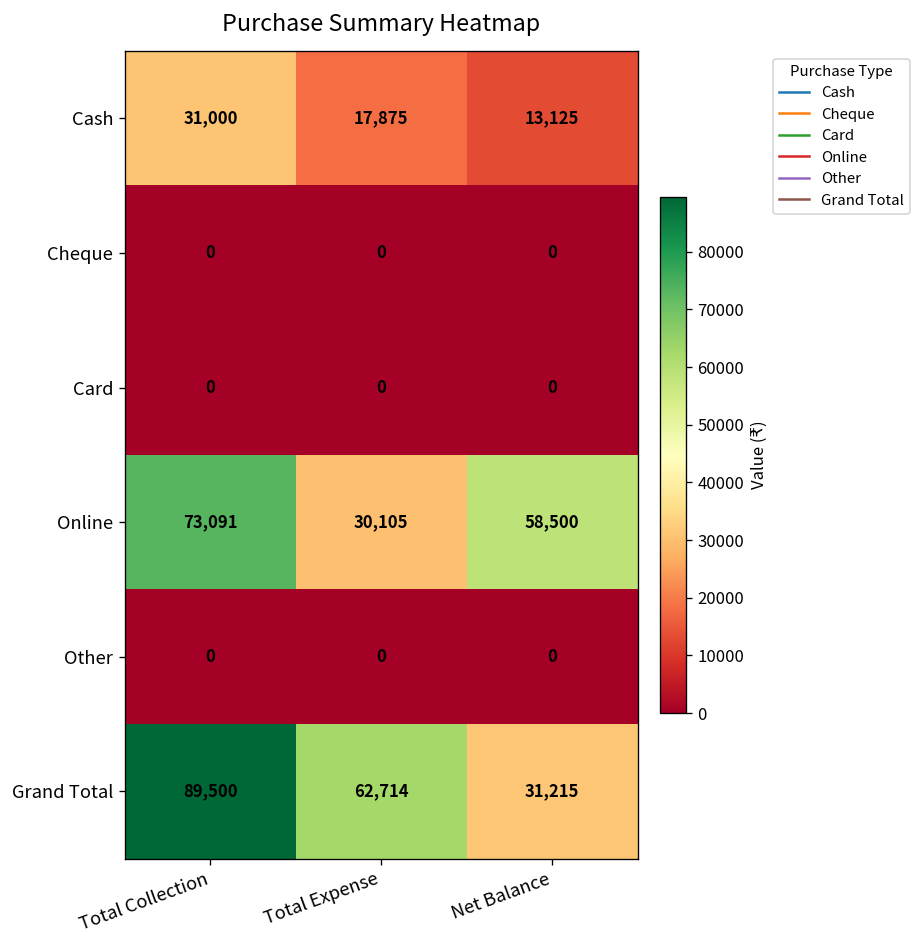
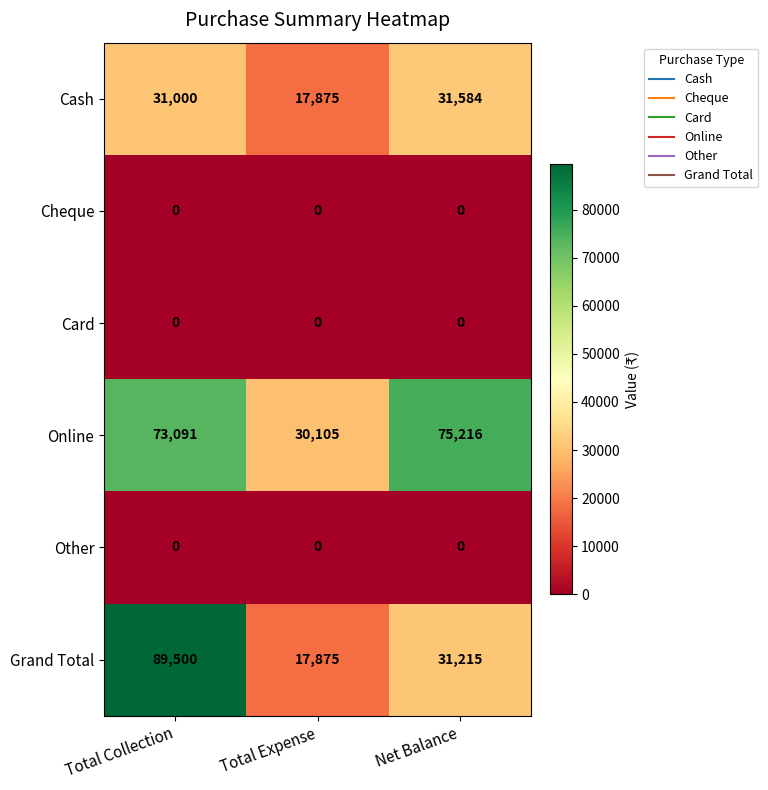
  {
    "Cash": {
      "Total Collection": "31,000",
      "Total Expense": "17,875",
-     "Net Balance": "13,125"
+     "Net Balance": "31,584"
    },
    "Cheque": {
      "Total Collection": "0",
      "Total Expense": "0",
      "Net Balance": "0"
    },
    "Card": {
      "Total Collection": "0",
      "Total Expense": "0",
      "Net Balance": "0"
    },
    "Online": {
      "Total Collection": "73,091",
      "Total Expense": "30,105",
-     "Net Balance": "58,500"
+     "Net Balance": "75,216"
    },
    "Other": {
      "Total Collection": "0",
      "Total Expense": "0",
      "Net Balance": "0"
    },
    "Grand Total": {
      "Total Collection": "89,500",
-     "Total Expense": "62,714",
+     "Total Expense": "17,875",
      "Net Balance": "31,215"
    }
  }
